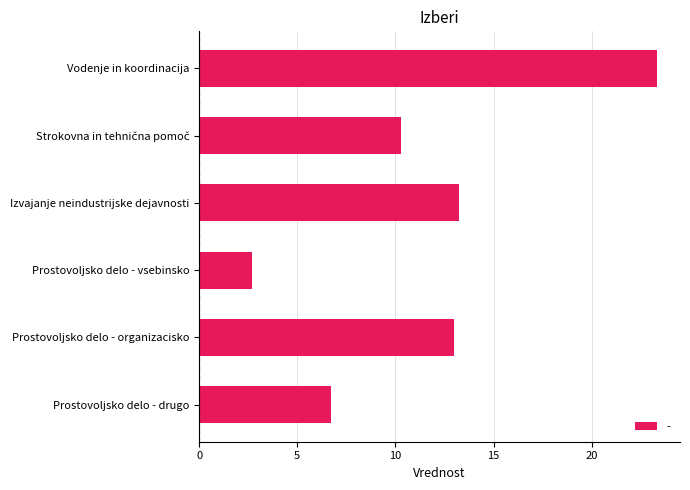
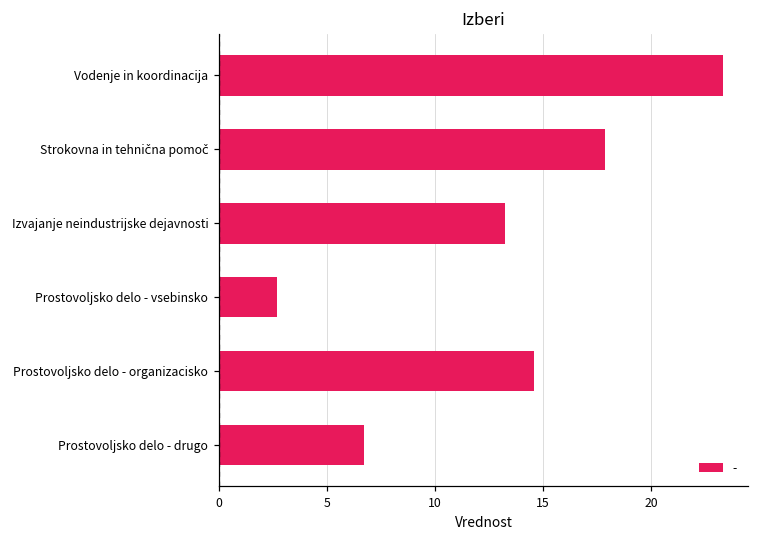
  {
    "Vodenje in koordinacija": 23.3,
-   "Strokovna in tehnična pomoč": 10.3,
+   "Strokovna in tehnična pomoč": 17.9,
    "Izvajanje neindustrijske dejavnosti": 13.2,
    "Prostovoljsko delo - vsebinsko": 2.7,
-   "Prostovoljsko delo - organizacisko": 13.0,
+   "Prostovoljsko delo - organizacisko": 14.6,
    "Prostovoljsko delo - drugo": 6.7
  }
